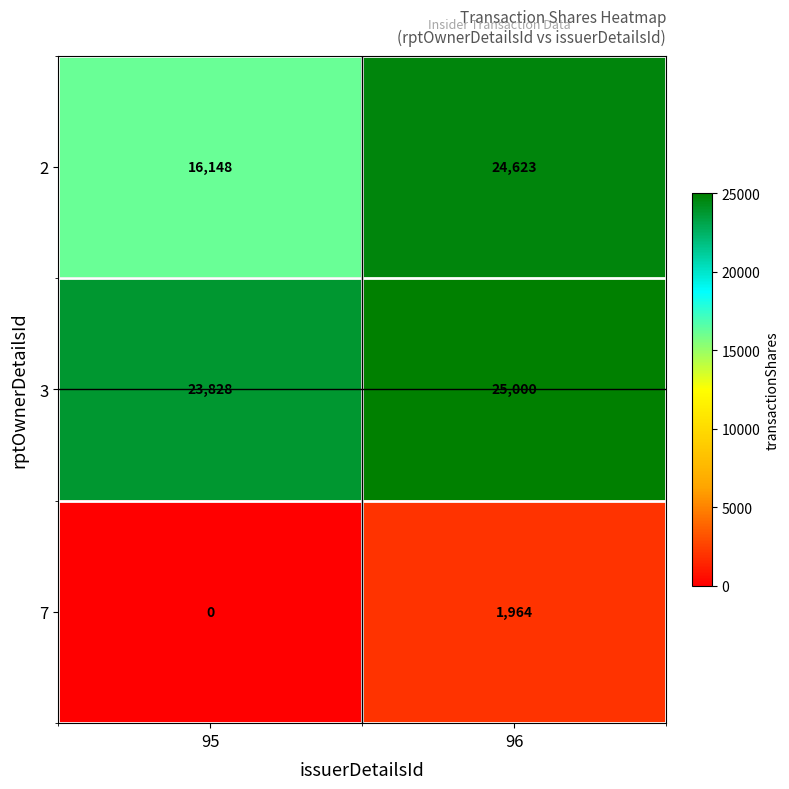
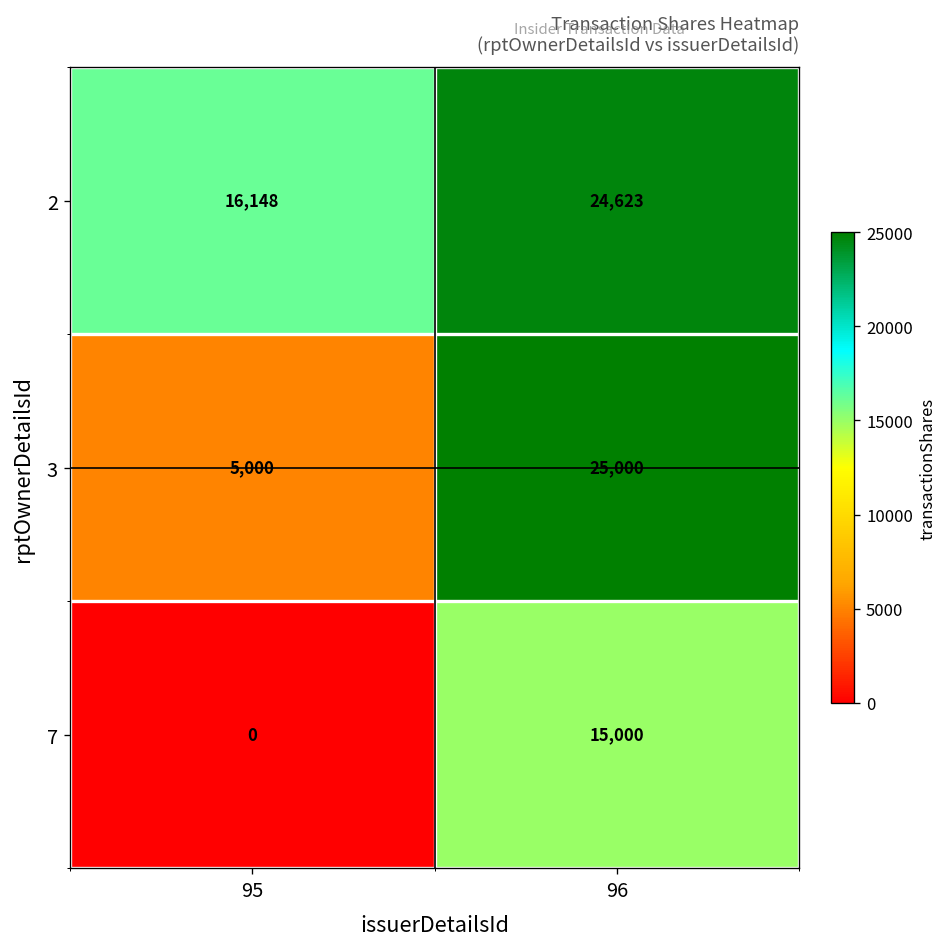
  {
    "2": {
      "95": "16,148",
      "96": "24,623"
    },
    "3": {
-     "95": "23,828",
+     "95": "5,000",
      "96": "25,000"
    },
    "7": {
      "95": "0",
-     "96": "1,964"
+     "96": "15,000"
    }
  }
